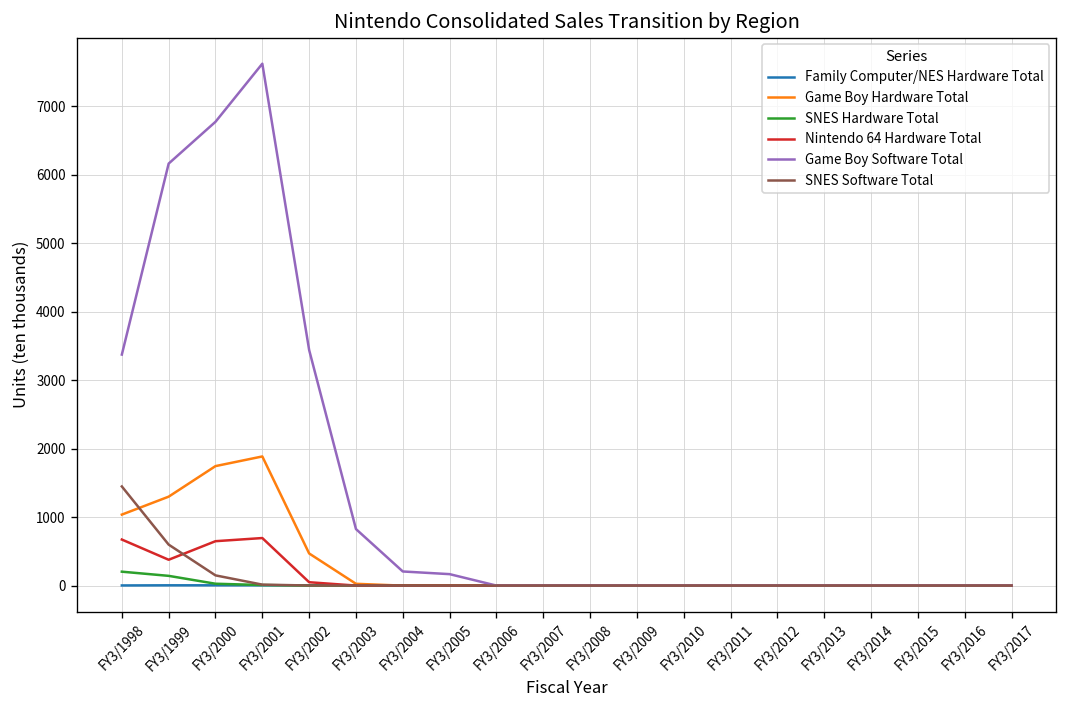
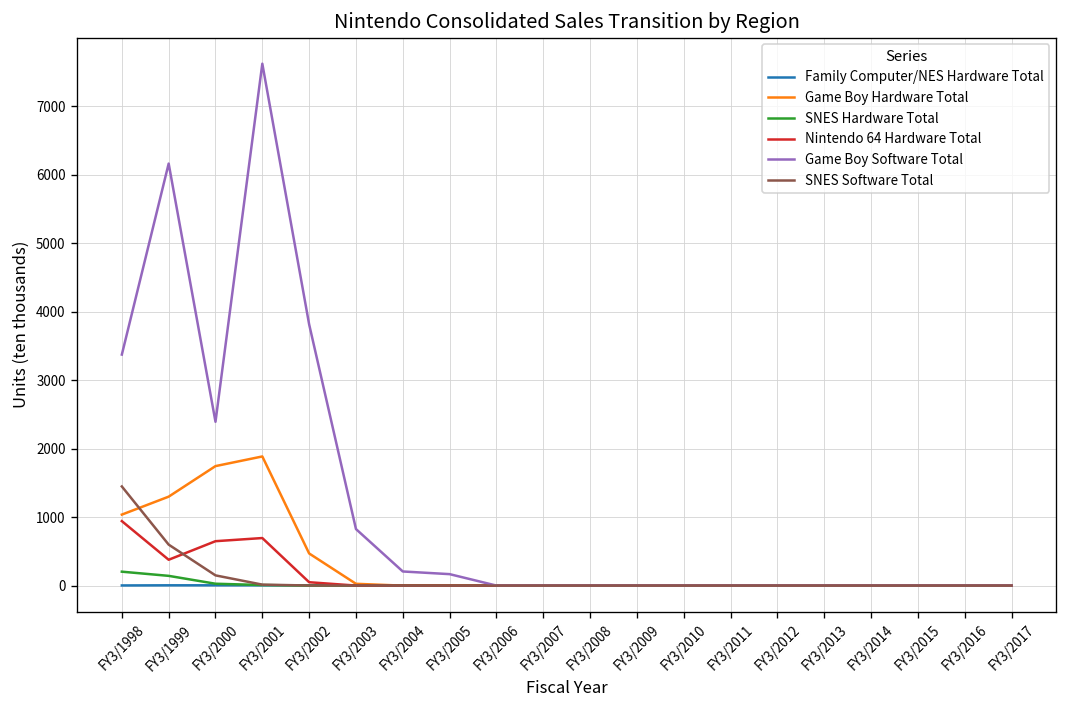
  {
    "Family Computer/NES Hardware Total": {
      "FY3/1998": 0,
      "FY3/1999": 0
    },
    "Game Boy Hardware Total": {
      "FY3/1998": 1000,
      "FY3/1999": 1300,
      "FY3/2000": 1700,
      "FY3/2001": 1900,
      "FY3/2002": 500
    },
    "SNES Hardware Total": {
      "FY3/1998": 200,
      "FY3/1999": 100
    },
    "Nintendo 64 Hardware Total": {
-     "FY3/1998": 700,
+     "FY3/1998": 900,
      "FY3/1999": 400,
      "FY3/2000": 600,
      "FY3/2001": 700
    },
    "Game Boy Software Total": {
      "FY3/1998": 3400,
      "FY3/1999": 6200,
-     "FY3/2000": 6800,
+     "FY3/2000": 2400,
      "FY3/2001": 7600,
-     "FY3/2002": 3400,
+     "FY3/2002": 3800,
      "FY3/2003": 800,
      "FY3/2004": 200,
      "FY3/2005": 200
    },
    "SNES Software Total": {
      "FY3/1998": 1400,
      "FY3/1999": 600,
      "FY3/2000": 200
    }
  }
